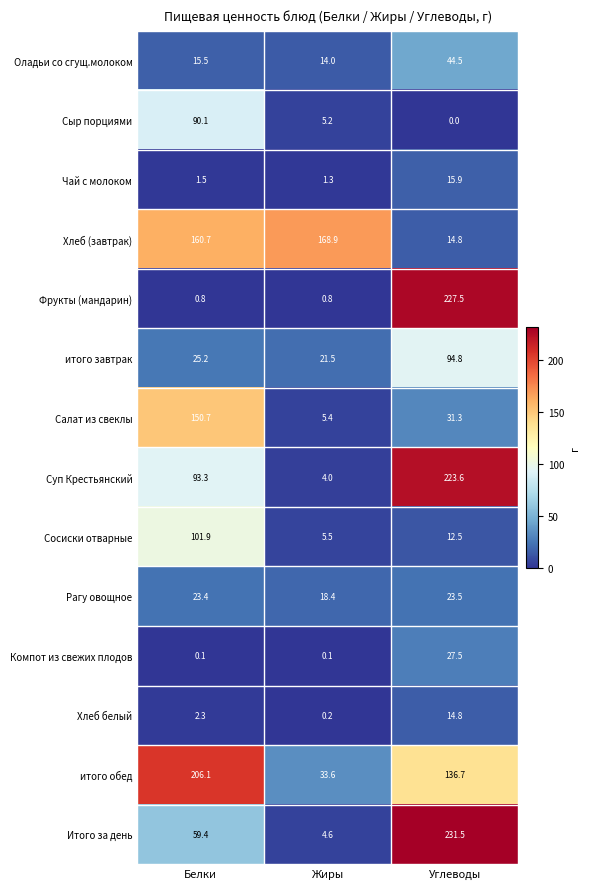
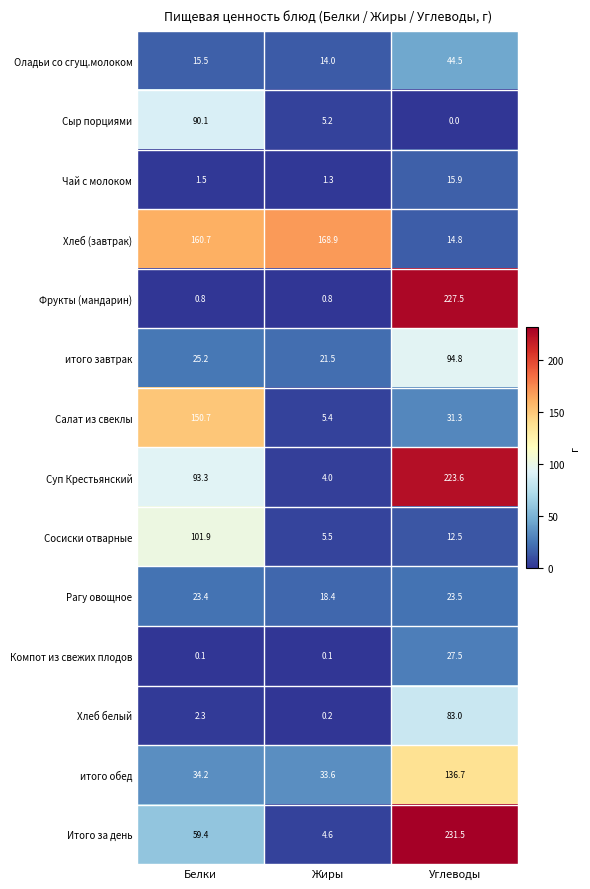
  {
    "Оладьи со сгущ.молоком": {
      "Белки": 15.5,
      "Жиры": 14.0,
      "Углеводы": 44.5
    },
    "Сыр порциями": {
      "Белки": 90.1,
      "Жиры": 5.2,
      "Углеводы": 0.0
    },
    "Чай с молоком": {
      "Белки": 1.5,
      "Жиры": 1.3,
      "Углеводы": 15.9
    },
    "Хлеб (завтрак)": {
      "Белки": 160.7,
      "Жиры": 168.9,
      "Углеводы": 14.8
    },
    "Фрукты (мандарин)": {
      "Белки": 0.8,
      "Жиры": 0.8,
      "Углеводы": 227.5
    },
    "итого завтрак": {
      "Белки": 25.2,
      "Жиры": 21.5,
      "Углеводы": 94.8
    },
    "Салат из свеклы": {
      "Белки": 150.7,
      "Жиры": 5.4,
      "Углеводы": 31.3
    },
    "Суп Крестьянский": {
      "Белки": 93.3,
      "Жиры": 4.0,
      "Углеводы": 223.6
    },
    "Сосиски отварные": {
      "Белки": 101.9,
      "Жиры": 5.5,
      "Углеводы": 12.5
    },
    "Рагу овощное": {
      "Белки": 23.4,
      "Жиры": 18.4,
      "Углеводы": 23.5
    },
    "Компот из свежих плодов": {
      "Белки": 0.1,
      "Жиры": 0.1,
      "Углеводы": 27.5
    },
    "Хлеб белый": {
      "Белки": 2.3,
      "Жиры": 0.2,
-     "Углеводы": 14.8
+     "Углеводы": 83.0
    },
    "итого обед": {
-     "Белки": 206.1,
+     "Белки": 34.2,
      "Жиры": 33.6,
      "Углеводы": 136.7
    },
    "Итого за день": {
      "Белки": 59.4,
      "Жиры": 4.6,
      "Углеводы": 231.5
    }
  }
